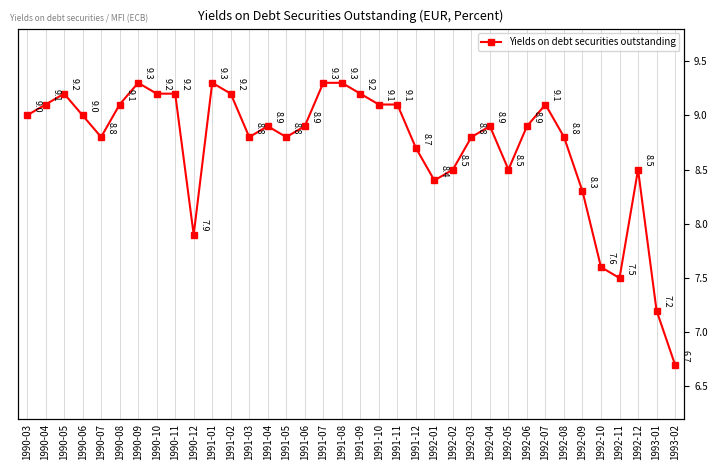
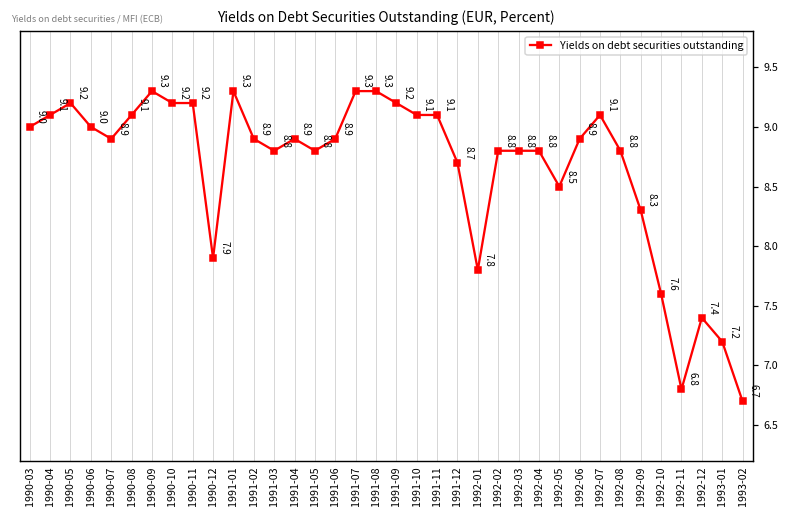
  {
    "1990-03": 9.0,
    "1990-04": 9.1,
    "1990-05": 9.2,
    "1990-06": 9.0,
-   "1990-07": 8.8,
+   "1990-07": 8.9,
    "1990-08": 9.1,
    "1990-09": 9.3,
    "1990-11": 9.2,
    "1990-12": 7.9,
    "1991-01": 9.3,
-   "1991-02": 9.2,
+   "1991-02": 8.9,
    "1991-03": 8.8,
    "1991-04": 8.9,
    "1991-05": 8.8,
    "1991-06": 8.9,
    "1991-08": 9.3,
    "1991-09": 9.2,
    "1991-11": 9.1,
    "1991-12": 8.7,
-   "1992-01": 8.4,
-   "1992-02": 8.5,
+   "1992-01": 7.8,
+   "1992-02": 8.8,
    "1992-03": 8.8,
-   "1992-04": 8.9,
+   "1992-04": 8.8,
    "1992-05": 8.5,
    "1992-06": 8.9,
    "1992-07": 9.1,
    "1992-08": 8.8,
    "1992-09": 8.3,
    "1992-10": 7.6,
-   "1992-11": 7.5,
-   "1992-12": 8.5,
+   "1992-11": 6.8,
+   "1992-12": 7.4,
    "1993-01": 7.2,
    "1993-02": 6.7
  }
